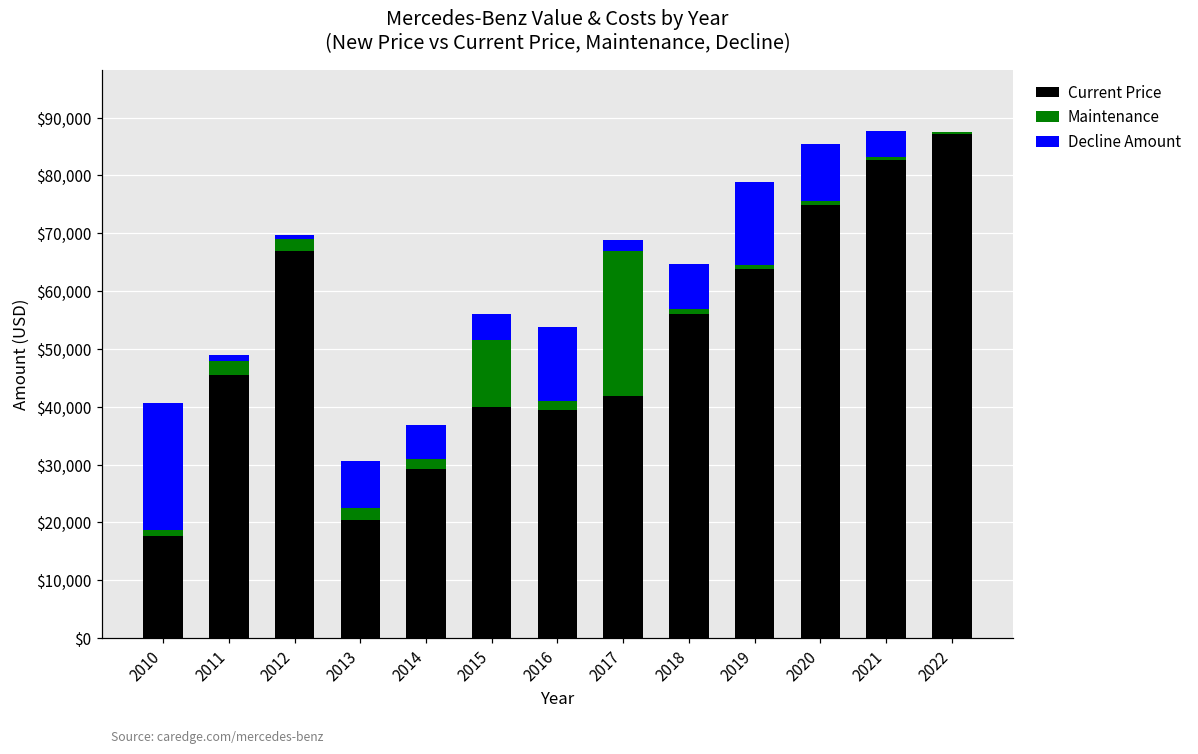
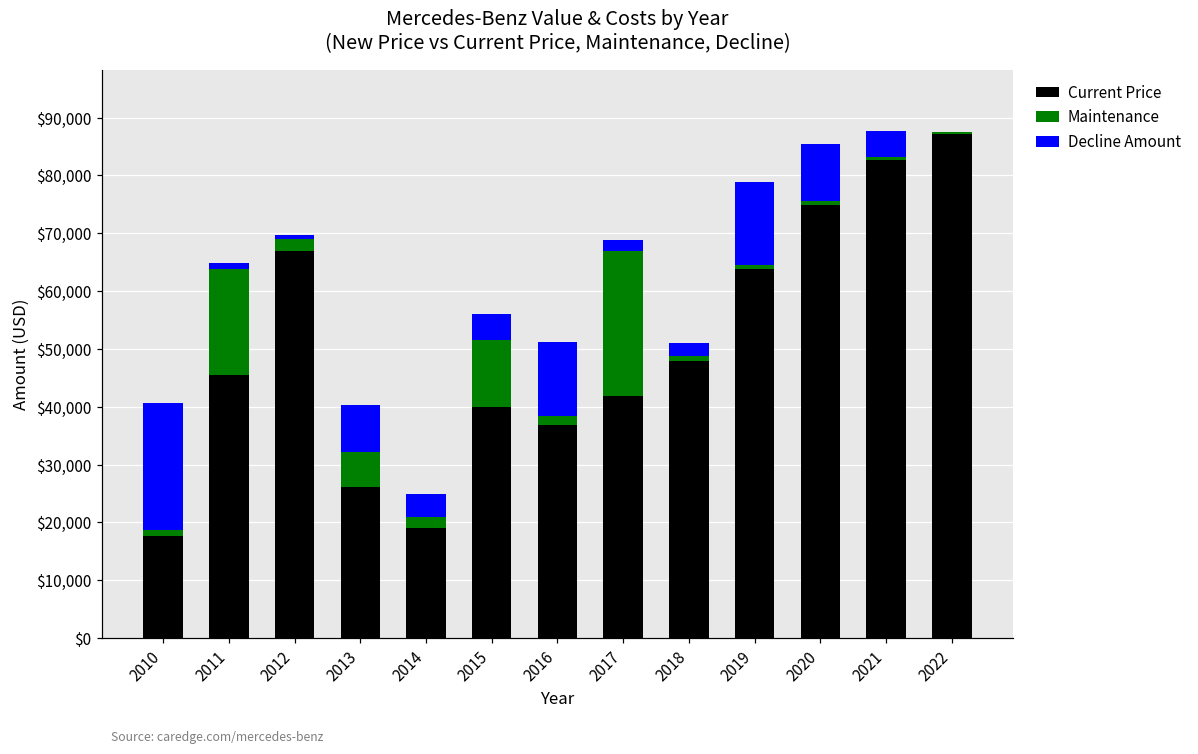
  {
    "Current Price": {
      "2010": "$18,000",
      "2011": "$46,000",
      "2012": "$67,000",
-     "2013": "$20,000",
-     "2014": "$29,000",
+     "2013": "$26,000",
+     "2014": "$19,000",
      "2015": "$40,000",
-     "2016": "$39,000",
+     "2016": "$37,000",
      "2017": "$42,000",
-     "2018": "$56,000",
+     "2018": "$48,000",
      "2019": "$64,000",
      "2020": "$75,000",
      "2021": "$83,000",
      "2022": "$87,000"
    },
    "Maintenance": {
      "2010": "$1,000",
-     "2011": "$2,000",
+     "2011": "$18,000",
      "2012": "$2,000",
-     "2013": "$2,000",
+     "2013": "$6,000",
      "2014": "$2,000",
      "2015": "$12,000",
      "2016": "$2,000",
      "2017": "$25,000",
      "2018": "$1,000",
      "2019": "$1,000",
      "2020": "$1,000",
      "2021": "$1,000"
    },
    "Decline Amount": {
      "2010": "$22,000",
      "2011": "$1,000",
      "2012": "$1,000",
      "2013": "$8,000",
-     "2014": "$6,000",
+     "2014": "$4,000",
      "2015": "$5,000",
      "2016": "$13,000",
      "2017": "$2,000",
-     "2018": "$8,000",
+     "2018": "$2,000",
      "2019": "$14,000",
      "2020": "$10,000",
      "2021": "$4,000",
      "2022": "$0"
    }
  }
